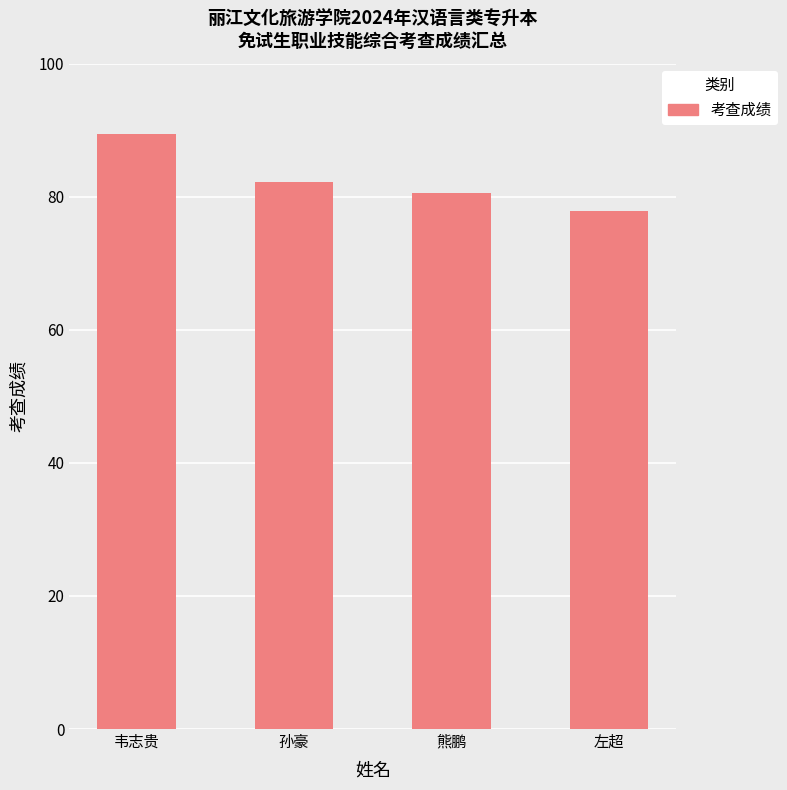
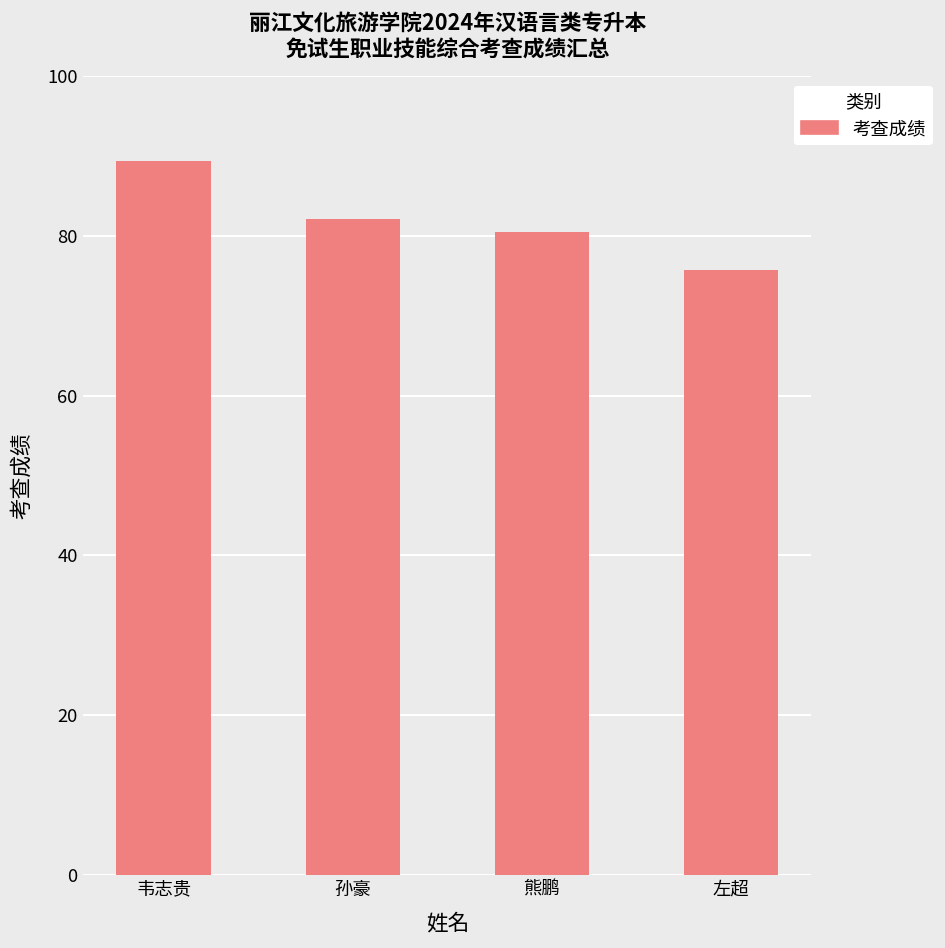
  {
    "韦志贵": 89,
    "孙豪": 82,
    "熊鹏": 81,
-   "左超": 78
+   "左超": 76
  }
